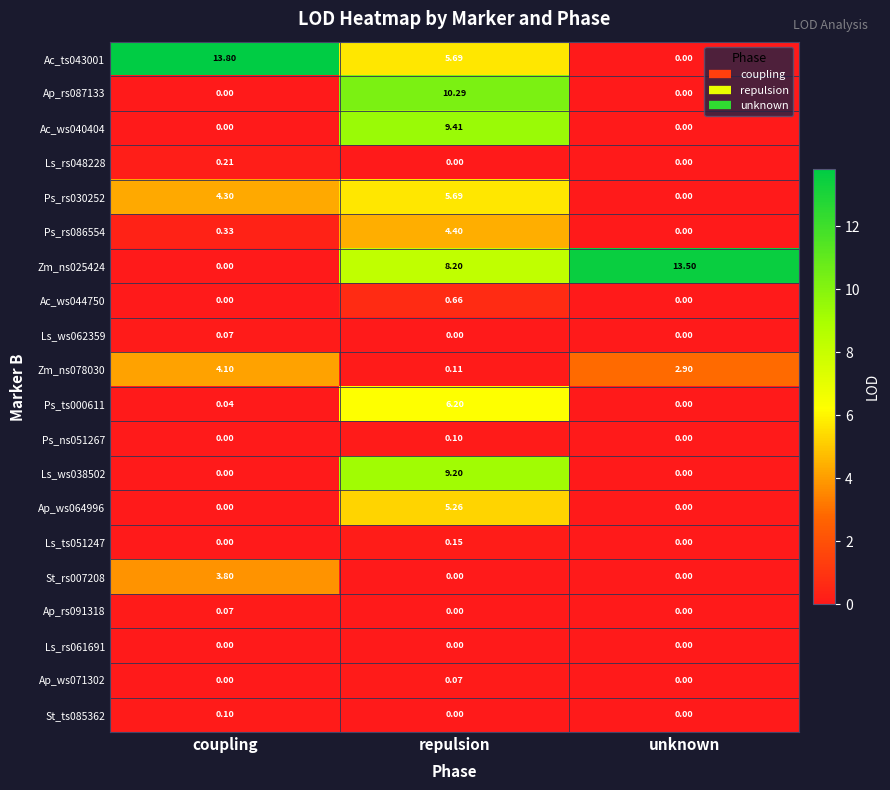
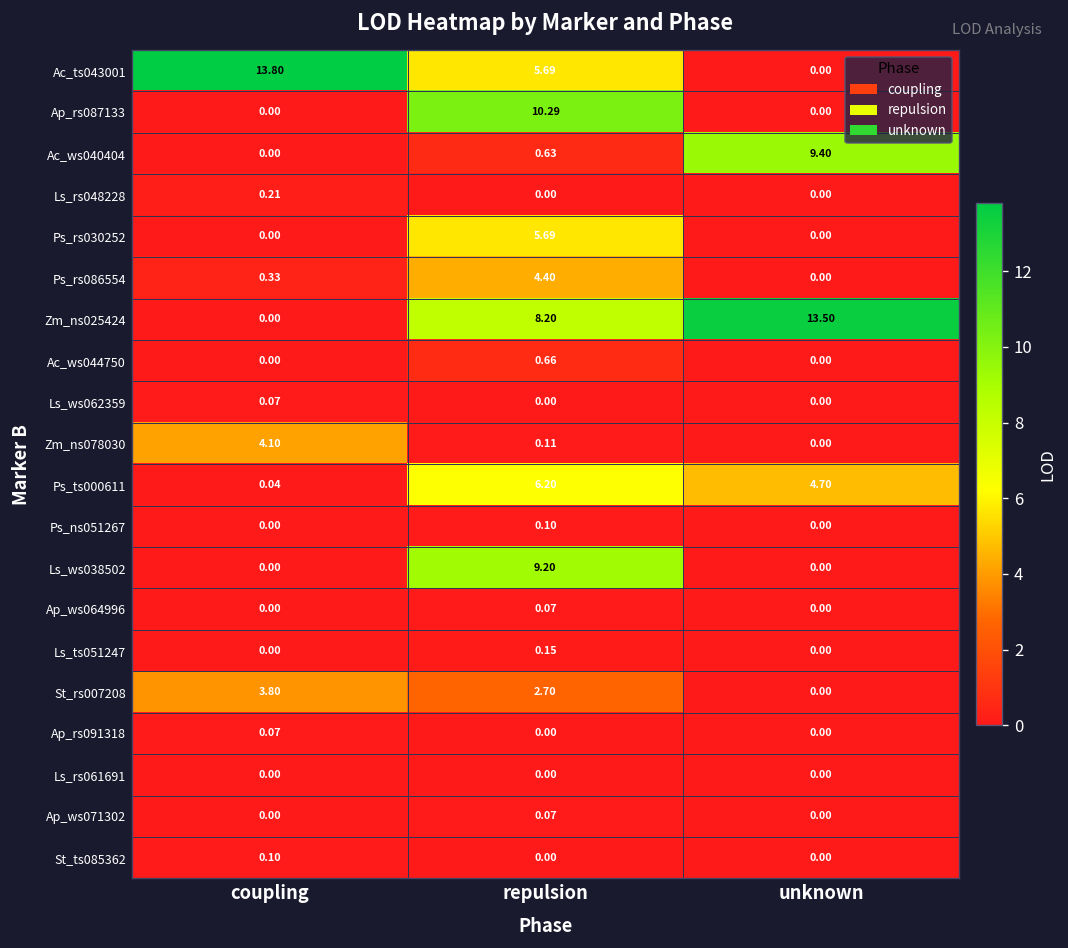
  {
    "Ac_ts043001": {
      "coupling": 13.80,
      "repulsion": 5.69,
      "unknown": 0.00
    },
    "Ap_rs087133": {
      "coupling": 0.00,
      "repulsion": 10.29,
      "unknown": 0.00
    },
    "Ac_ws040404": {
      "coupling": 0.00,
-     "repulsion": 9.41,
-     "unknown": 0.00
+     "repulsion": 0.63,
+     "unknown": 9.40
    },
    "Ls_rs048228": {
      "coupling": 0.21,
      "repulsion": 0.00,
      "unknown": 0.00
    },
    "Ps_rs030252": {
-     "coupling": 4.30,
+     "coupling": 0.00,
      "repulsion": 5.69,
      "unknown": 0.00
    },
    "Ps_rs086554": {
      "coupling": 0.33,
      "repulsion": 4.40,
      "unknown": 0.00
    },
    "Zm_ns025424": {
      "coupling": 0.00,
      "repulsion": 8.20,
      "unknown": 13.50
    },
    "Ac_ws044750": {
      "coupling": 0.00,
      "repulsion": 0.66,
      "unknown": 0.00
    },
    "Ls_ws062359": {
      "coupling": 0.07,
      "repulsion": 0.00,
      "unknown": 0.00
    },
    "Zm_ns078030": {
      "coupling": 4.10,
      "repulsion": 0.11,
-     "unknown": 2.90
+     "unknown": 0.00
    },
    "Ps_ts000611": {
      "coupling": 0.04,
      "repulsion": 6.20,
-     "unknown": 0.00
+     "unknown": 4.70
    },
    "Ps_ns051267": {
      "coupling": 0.00,
      "repulsion": 0.10,
      "unknown": 0.00
    },
    "Ls_ws038502": {
      "coupling": 0.00,
      "repulsion": 9.20,
      "unknown": 0.00
    },
    "Ap_ws064996": {
      "coupling": 0.00,
-     "repulsion": 5.26,
+     "repulsion": 0.07,
      "unknown": 0.00
    },
    "Ls_ts051247": {
      "coupling": 0.00,
      "repulsion": 0.15,
      "unknown": 0.00
    },
    "St_rs007208": {
      "coupling": 3.80,
-     "repulsion": 0.00,
+     "repulsion": 2.70,
      "unknown": 0.00
    },
    "Ap_rs091318": {
      "coupling": 0.07,
      "repulsion": 0.00,
      "unknown": 0.00
    },
    "Ls_rs061691": {
      "coupling": 0.00,
      "repulsion": 0.00,
      "unknown": 0.00
    },
    "Ap_ws071302": {
      "coupling": 0.00,
      "repulsion": 0.07,
      "unknown": 0.00
    },
    "St_ts085362": {
      "coupling": 0.10,
      "repulsion": 0.00,
      "unknown": 0.00
    }
  }
